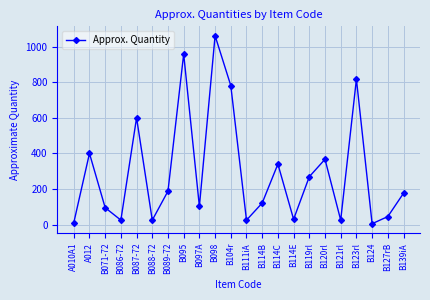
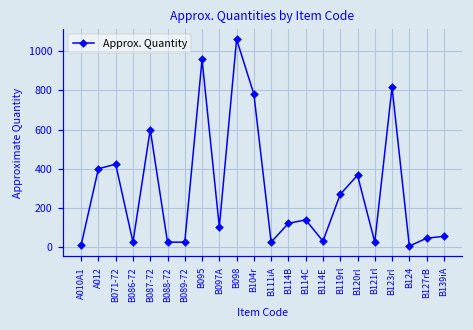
  {
    "A010A1": 10,
    "A012": 400,
-   "B071-72": 100,
+   "B071-72": 420,
    "B086-72": 30,
    "B087-72": 600,
    "B088-72": 30,
-   "B089-72": 190,
+   "B089-72": 30,
    "B095": 960,
    "B097A": 100,
    "B098": 1060,
    "B104r": 780,
    "B111iA": 30,
    "B114B": 120,
-   "B114C": 340,
+   "B114C": 140,
    "B114E": 30,
    "B119rl": 270,
    "B120rl": 370,
    "B121rl": 30,
    "B123rl": 820,
    "B124": 10,
    "B127rB": 50,
-   "B139iA": 180
+   "B139iA": 60
  }
